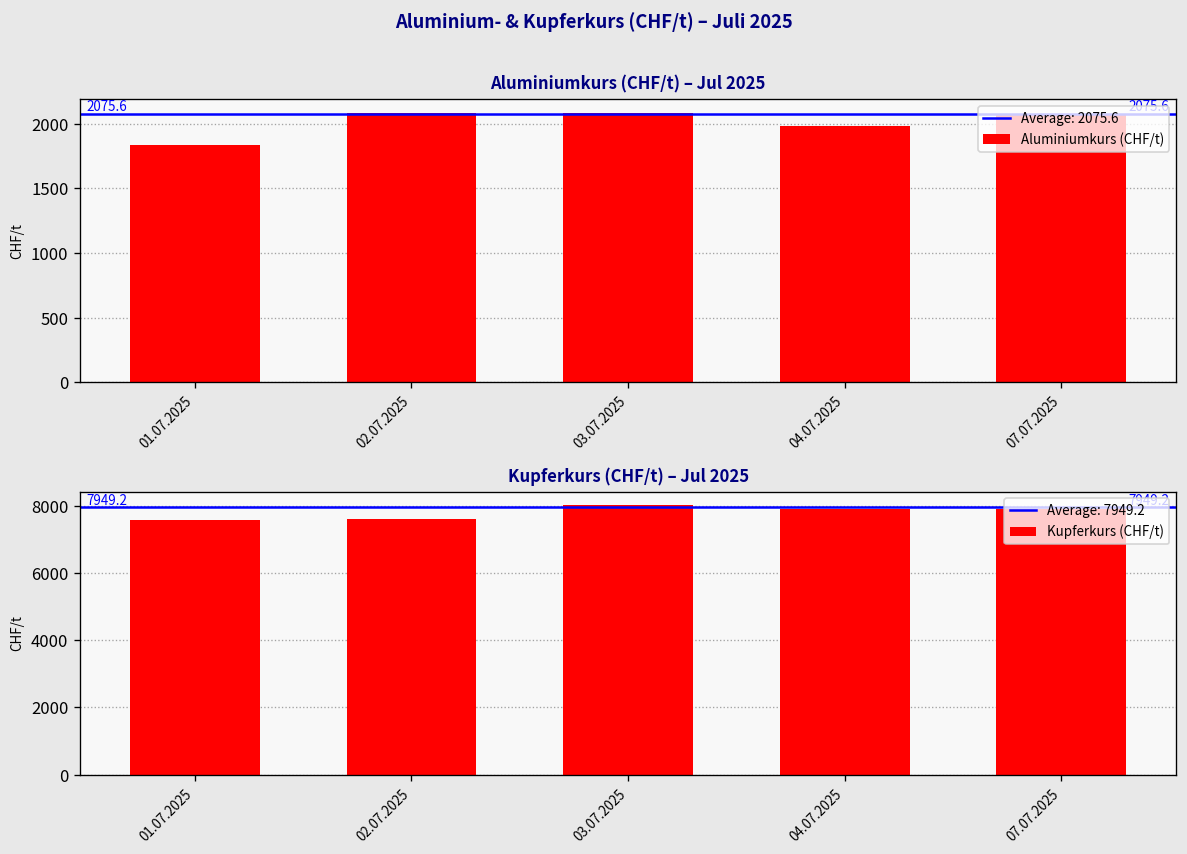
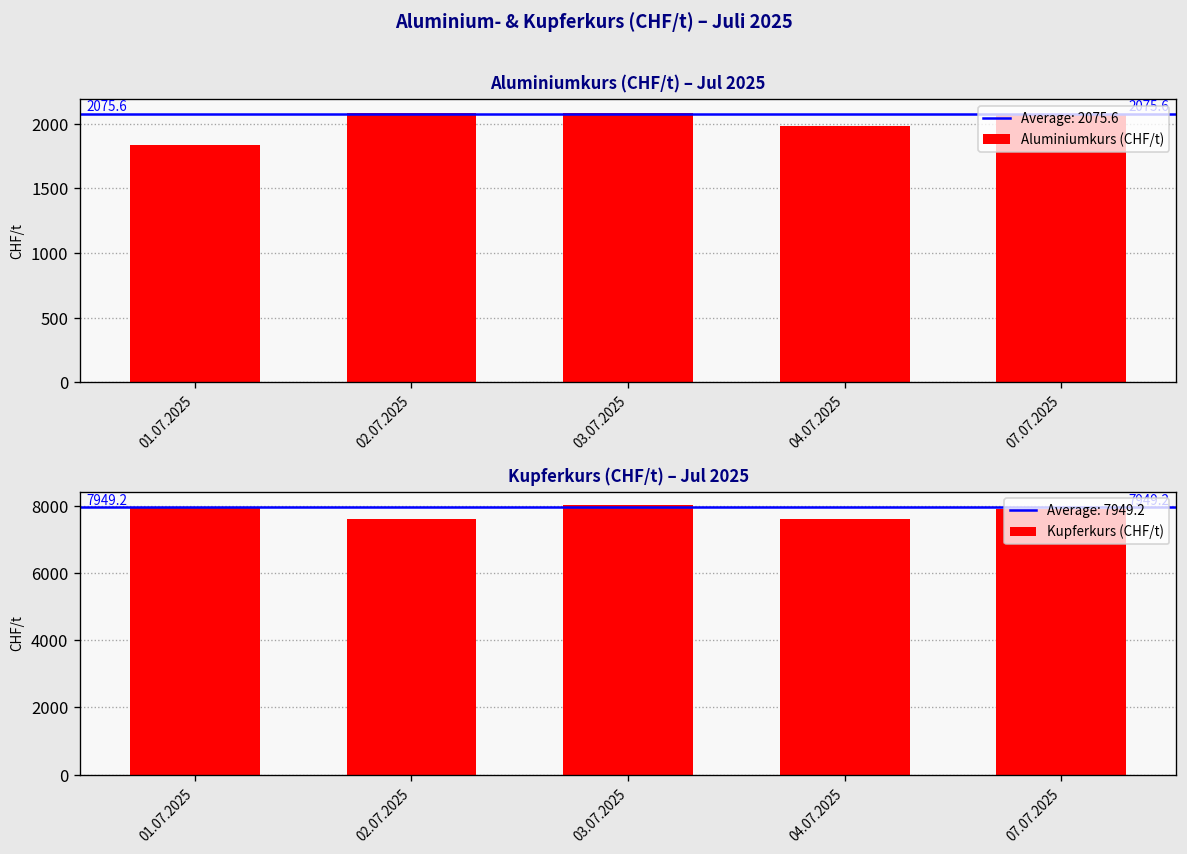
  {
    "Aluminiumkurs (CHF/t) – Jul 2025": {
      "01.07.2025": 1840,
      "02.07.2025": 2080,
      "03.07.2025": 2080,
      "04.07.2025": 1980
    },
    "Kupferkurs (CHF/t) – Jul 2025": {
-     "01.07.2025": 7600,
+     "01.07.2025": 7900,
      "02.07.2025": 7600,
      "03.07.2025": 8000,
-     "04.07.2025": 7900
+     "04.07.2025": 7600
    }
  }
